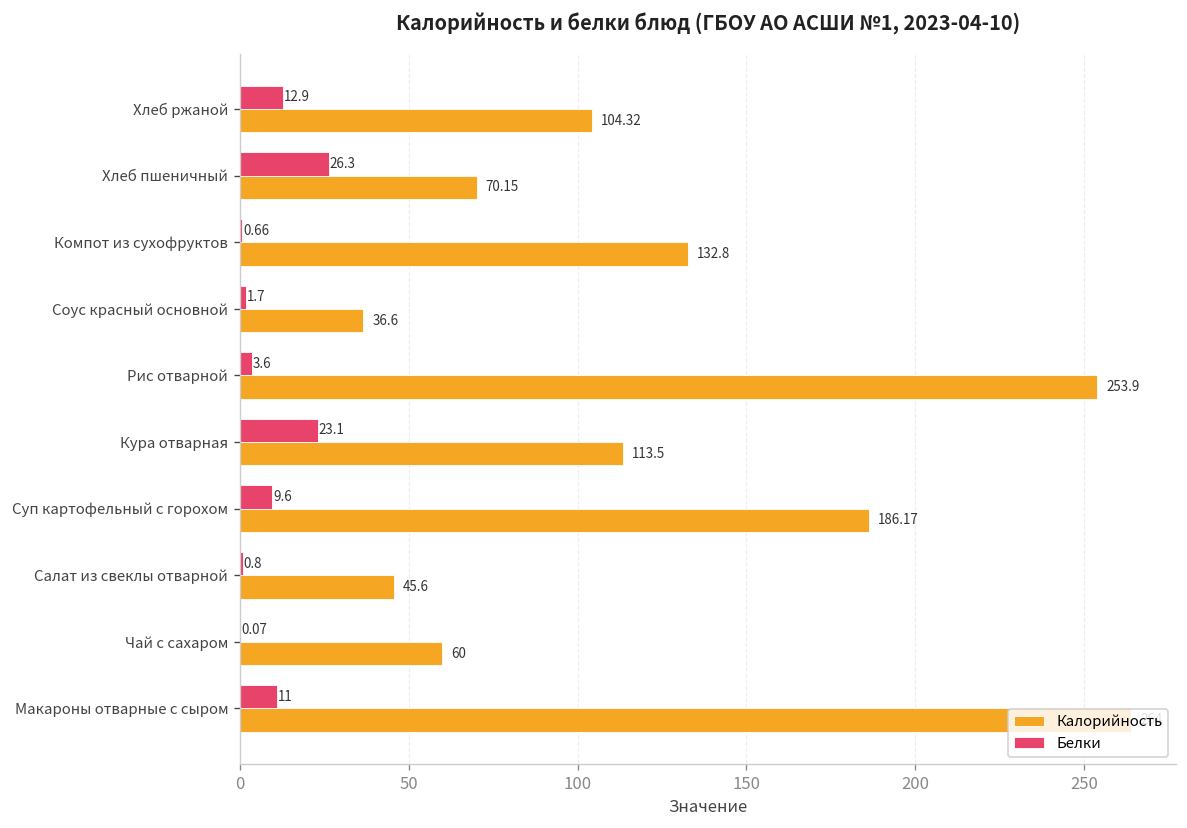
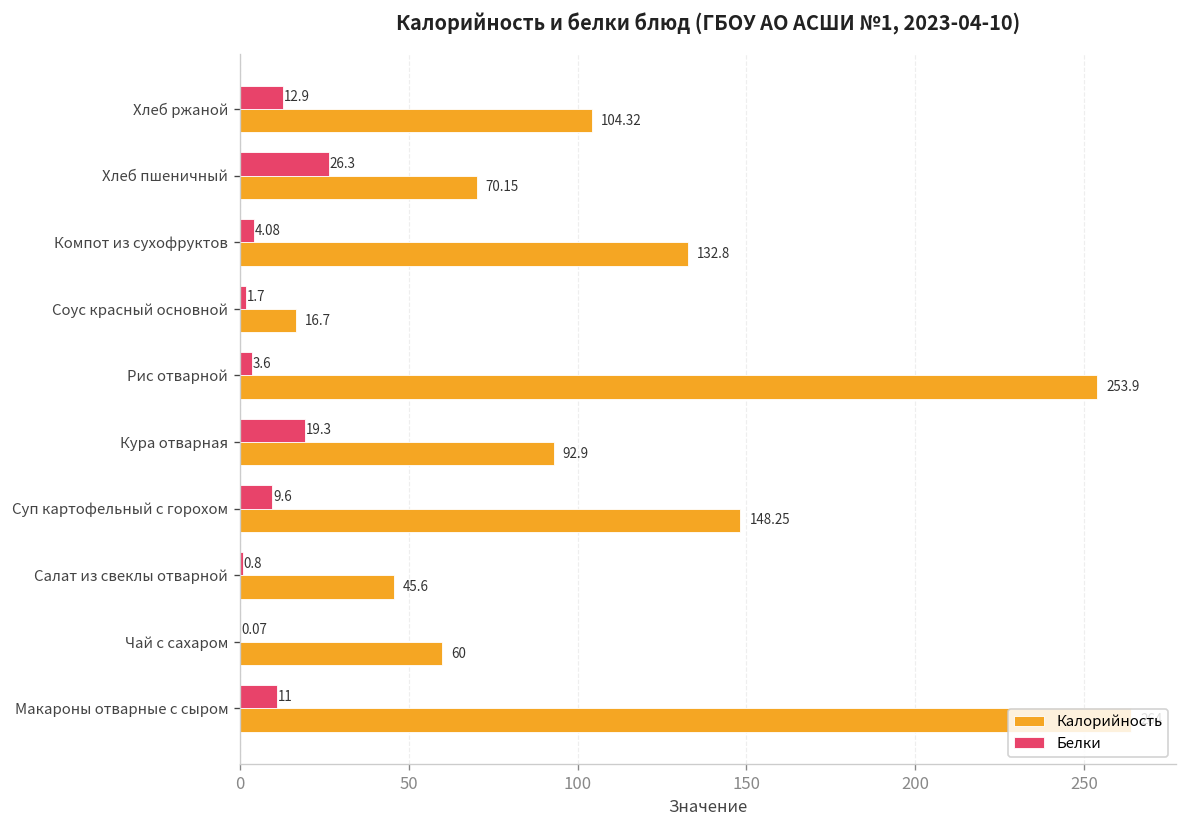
  {
    "Калорийность": {
      "Хлеб ржаной": 104.32,
      "Хлеб пшеничный": 70.15,
      "Компот из сухофруктов": 132.8,
-     "Соус красный основной": 36.6,
+     "Соус красный основной": 16.7,
      "Рис отварной": 253.9,
-     "Кура отварная": 113.5,
-     "Суп картофельный с горохом": 186.17,
+     "Кура отварная": 92.9,
+     "Суп картофельный с горохом": 148.25,
      "Салат из свеклы отварной": 45.6,
      "Чай с сахаром": 60
    },
    "Белки": {
      "Хлеб ржаной": 12.9,
      "Хлеб пшеничный": 26.3,
-     "Компот из сухофруктов": 0.66,
+     "Компот из сухофруктов": 4.08,
      "Соус красный основной": 1.7,
      "Рис отварной": 3.6,
-     "Кура отварная": 23.1,
+     "Кура отварная": 19.3,
      "Суп картофельный с горохом": 9.6,
      "Салат из свеклы отварной": 0.8,
      "Чай с сахаром": 0.07,
      "Макароны отварные с сыром": 11
    }
  }
